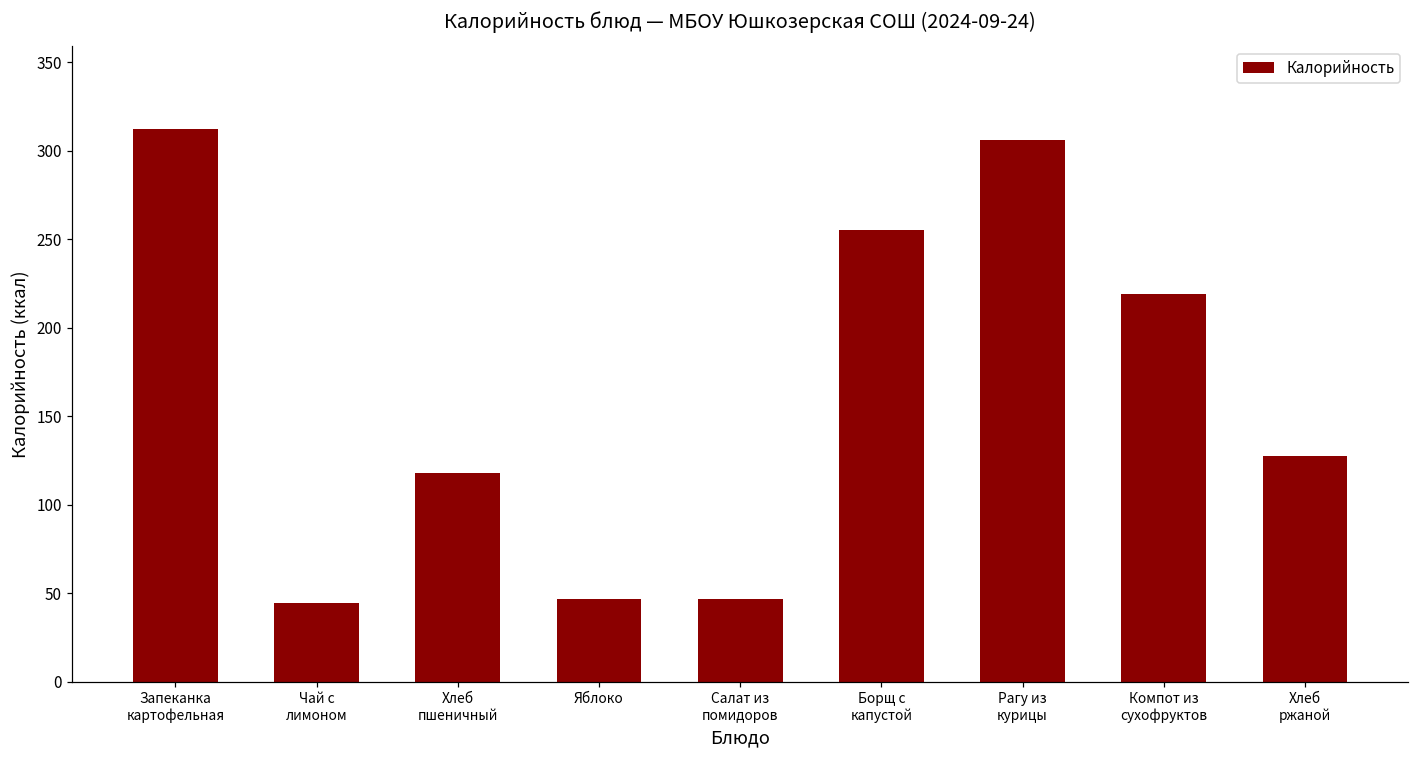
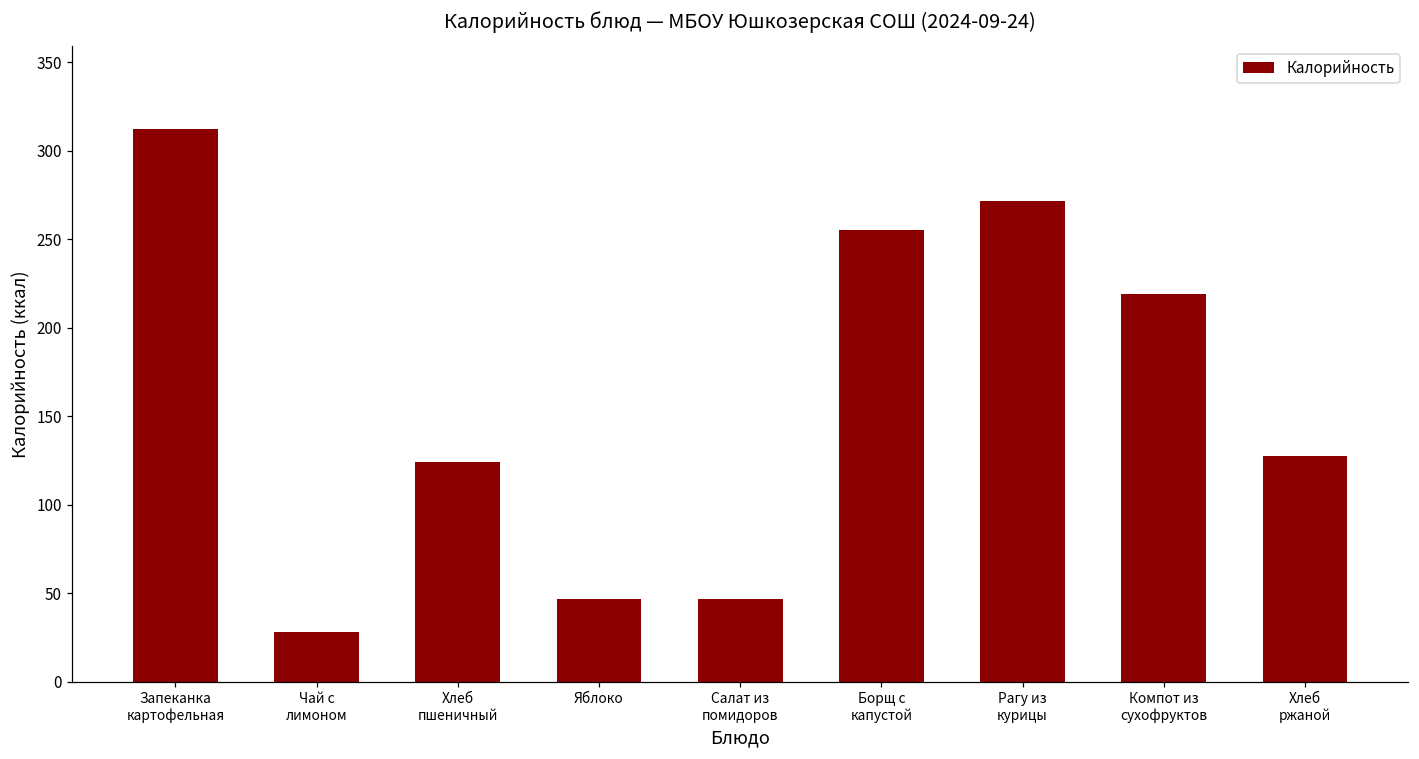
  {
    "Запеканка картофельная": 312,
-   "Чай с лимоном": 45,
-   "Хлеб пшеничный": 118,
+   "Чай с лимоном": 28,
+   "Хлеб пшеничный": 124,
    "Яблоко": 47,
    "Салат из помидоров": 47,
    "Борщ с капустой": 255,
-   "Рагу из курицы": 306,
+   "Рагу из курицы": 272,
    "Компот из сухофруктов": 219,
    "Хлеб ржаной": 127
  }
